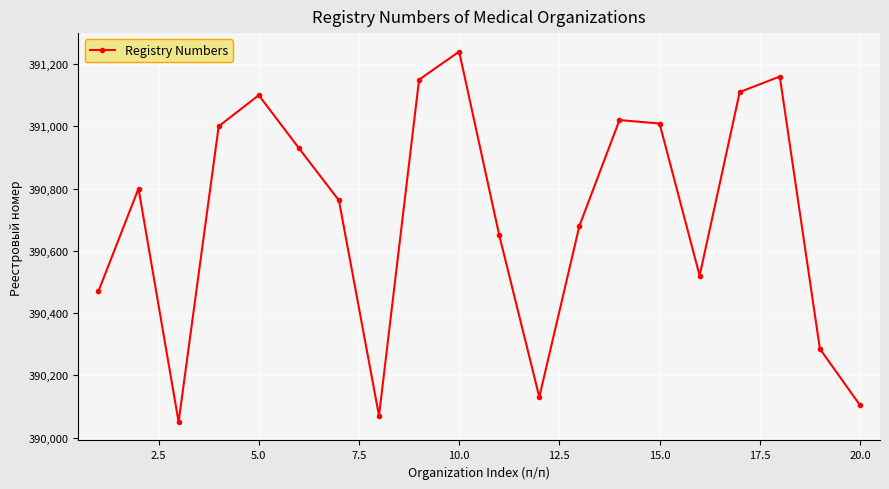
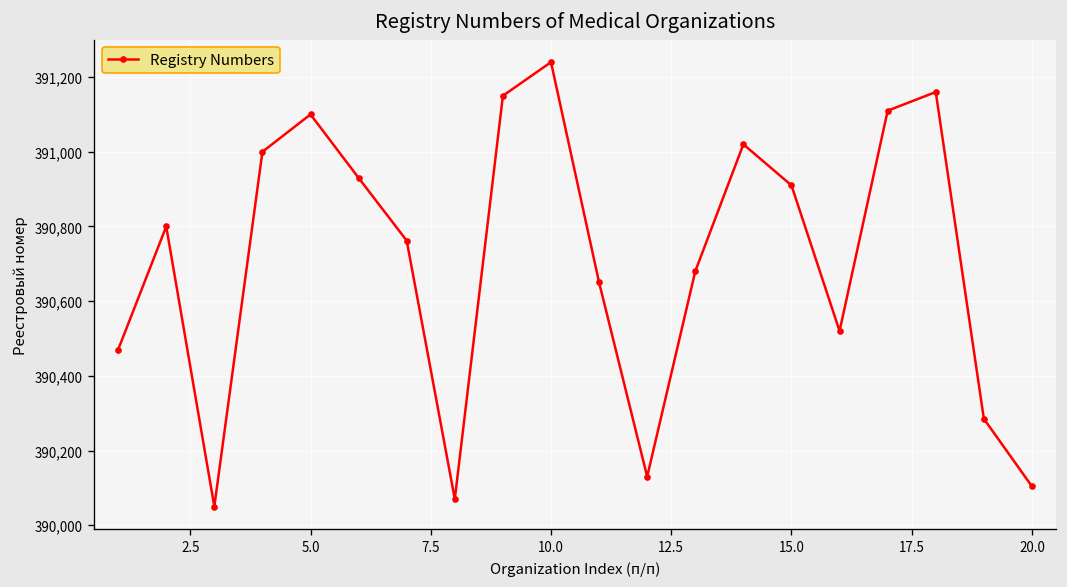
  {
    "5.0": "391,100",
    "10.0": "391,240",
-   "15.0": "391,010",
+   "15.0": "390,910",
    "20.0": "390,100"
  }
